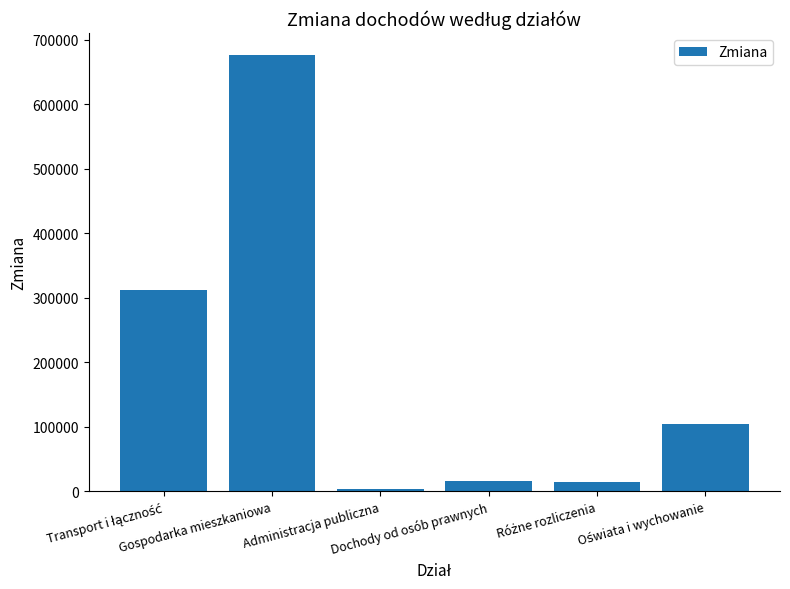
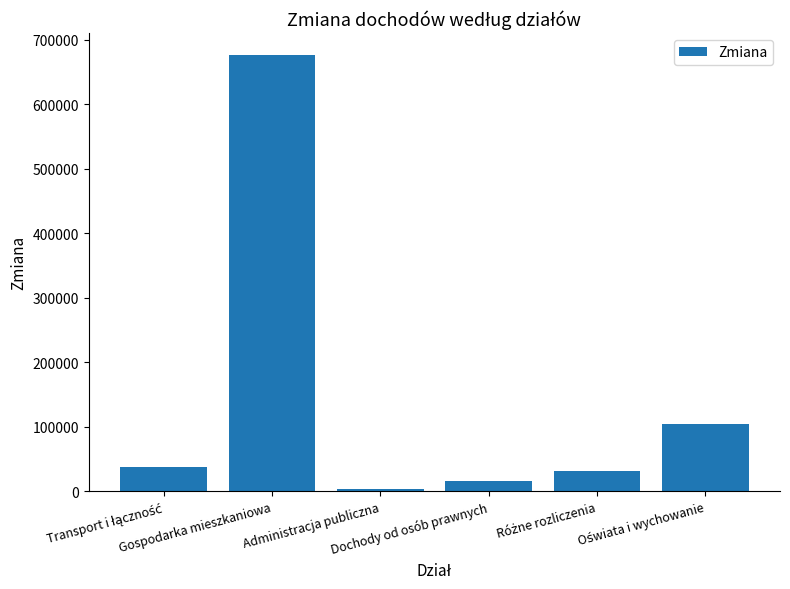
  {
-   "Transport i łączność": 310000,
+   "Transport i łączność": 40000,
    "Gospodarka mieszkaniowa": 680000,
    "Dochody od osób prawnych": 20000,
-   "Różne rozliczenia": 20000,
+   "Różne rozliczenia": 30000,
    "Oświata i wychowanie": 110000
  }
